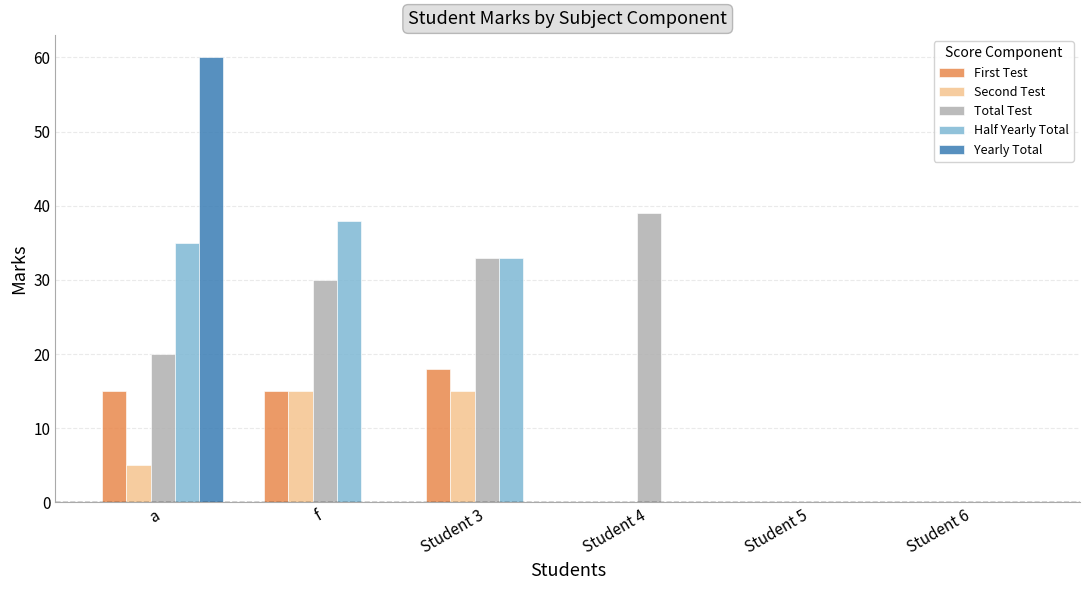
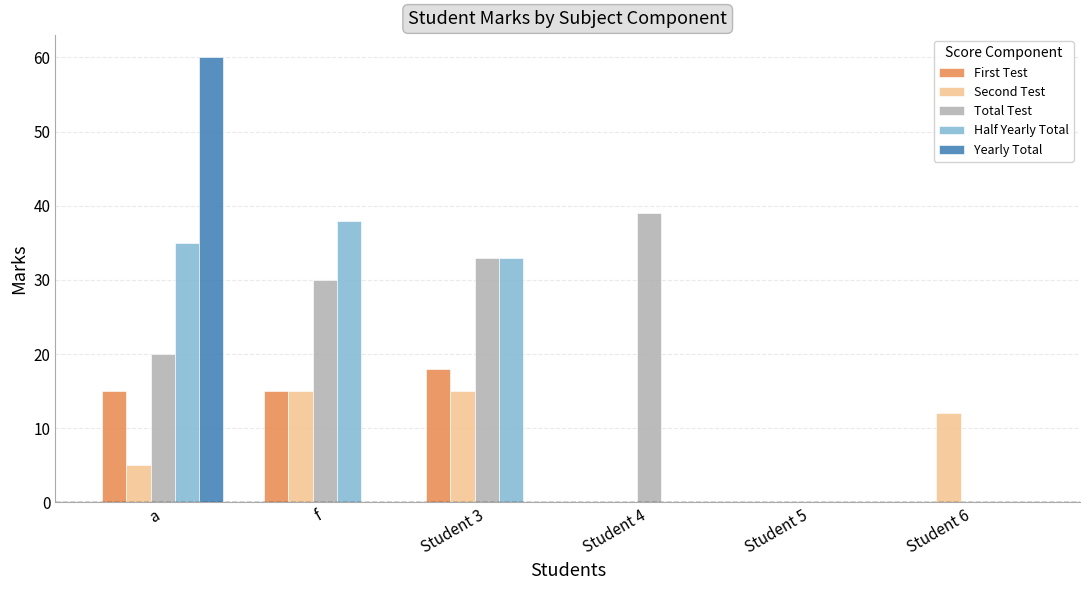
  {
    "First Test": {
      "a": 15,
      "f": 15,
      "Student 3": 18,
      "Student 4": 0,
      "Student 5": 0,
      "Student 6": 0
    },
    "Second Test": {
      "a": 5,
      "f": 15,
      "Student 3": 15,
      "Student 4": 0,
      "Student 5": 0,
-     "Student 6": 0
+     "Student 6": 12
    },
    "Total Test": {
      "a": 20,
      "f": 30,
      "Student 3": 33,
      "Student 4": 39,
      "Student 5": 0,
      "Student 6": 0
    },
    "Half Yearly Total": {
      "a": 35,
      "f": 38,
      "Student 3": 33,
      "Student 4": 0,
      "Student 5": 0,
      "Student 6": 0
    },
    "Yearly Total": {
      "a": 60,
      "f": 0,
      "Student 3": 0,
      "Student 4": 0,
      "Student 5": 0,
      "Student 6": 0
    }
  }
